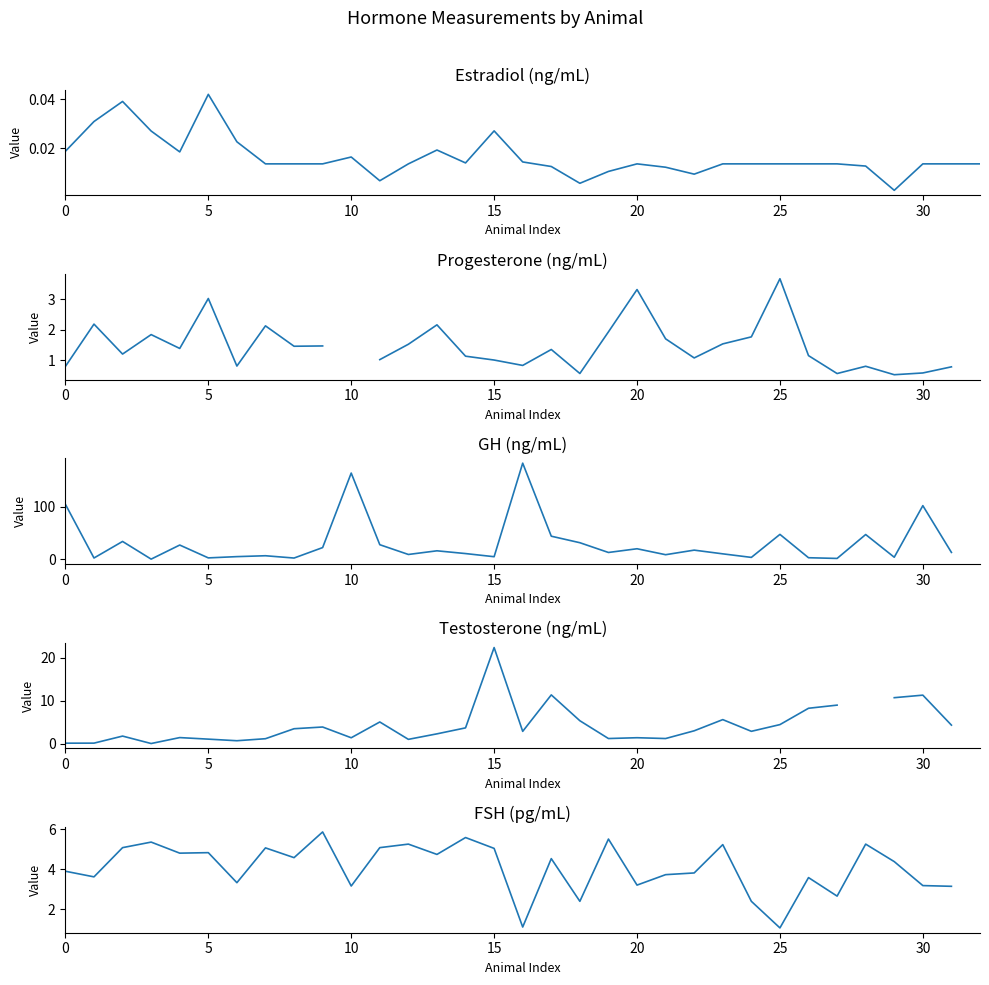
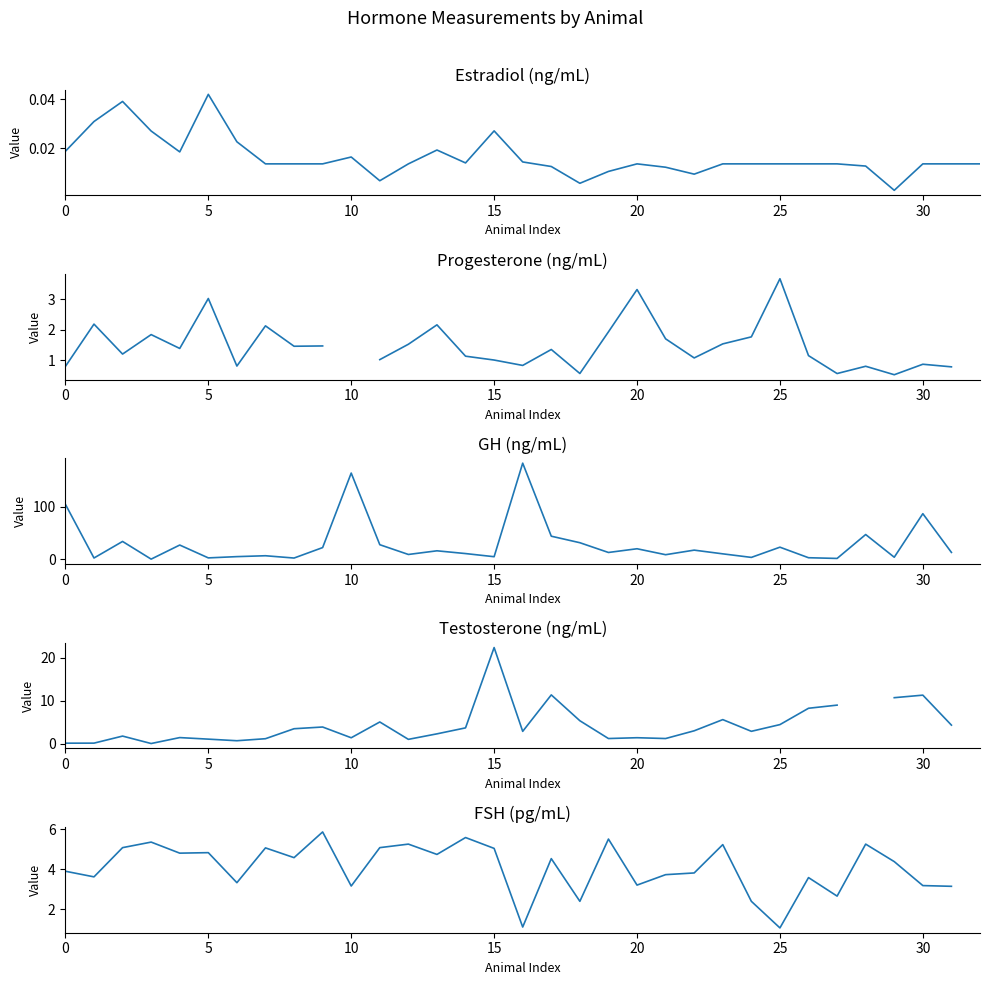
  {
    "Estradiol (ng/mL)": {
      "0": 0.019,
      "5": 0.042,
      "10": 0.017,
      "15": 0.027,
      "20": 0.014,
      "25": 0.014,
      "30": 0.014
    },
    "Progesterone (ng/mL)": {
      "0": 0.8,
      "5": 3.0,
      "15": 1.0,
      "20": 3.3,
      "25": 3.7,
-     "30": 0.6
+     "30": 0.9
    },
    "GH (ng/mL)": {
      "0": 100,
      "5": 0,
      "10": 160,
      "15": 10,
      "20": 20,
-     "25": 50,
-     "30": 100
+     "25": 20,
+     "30": 90
    },
    "Testosterone (ng/mL)": {
      "0": 0,
      "5": 1,
      "10": 1,
      "15": 22,
      "20": 1,
      "25": 4,
      "30": 11
    },
    "FSH (pg/mL)": {
      "0": 3.9,
      "5": 4.8,
      "10": 3.2,
      "15": 5.0,
      "20": 3.2,
      "25": 1.1,
      "30": 3.2
    }
  }
